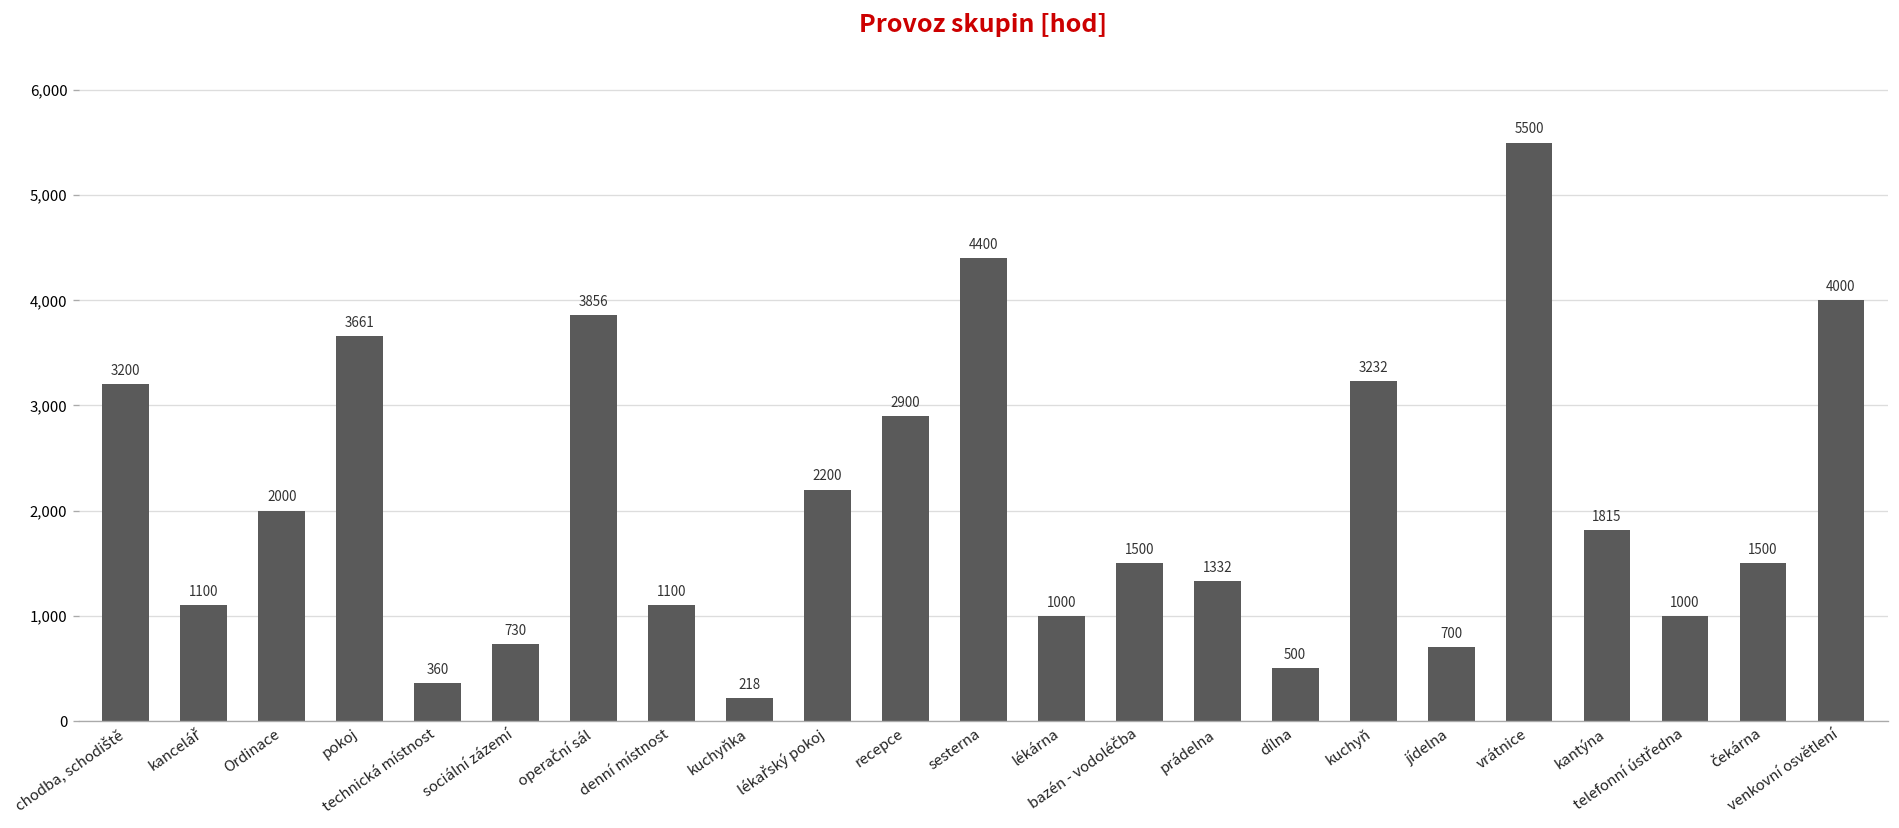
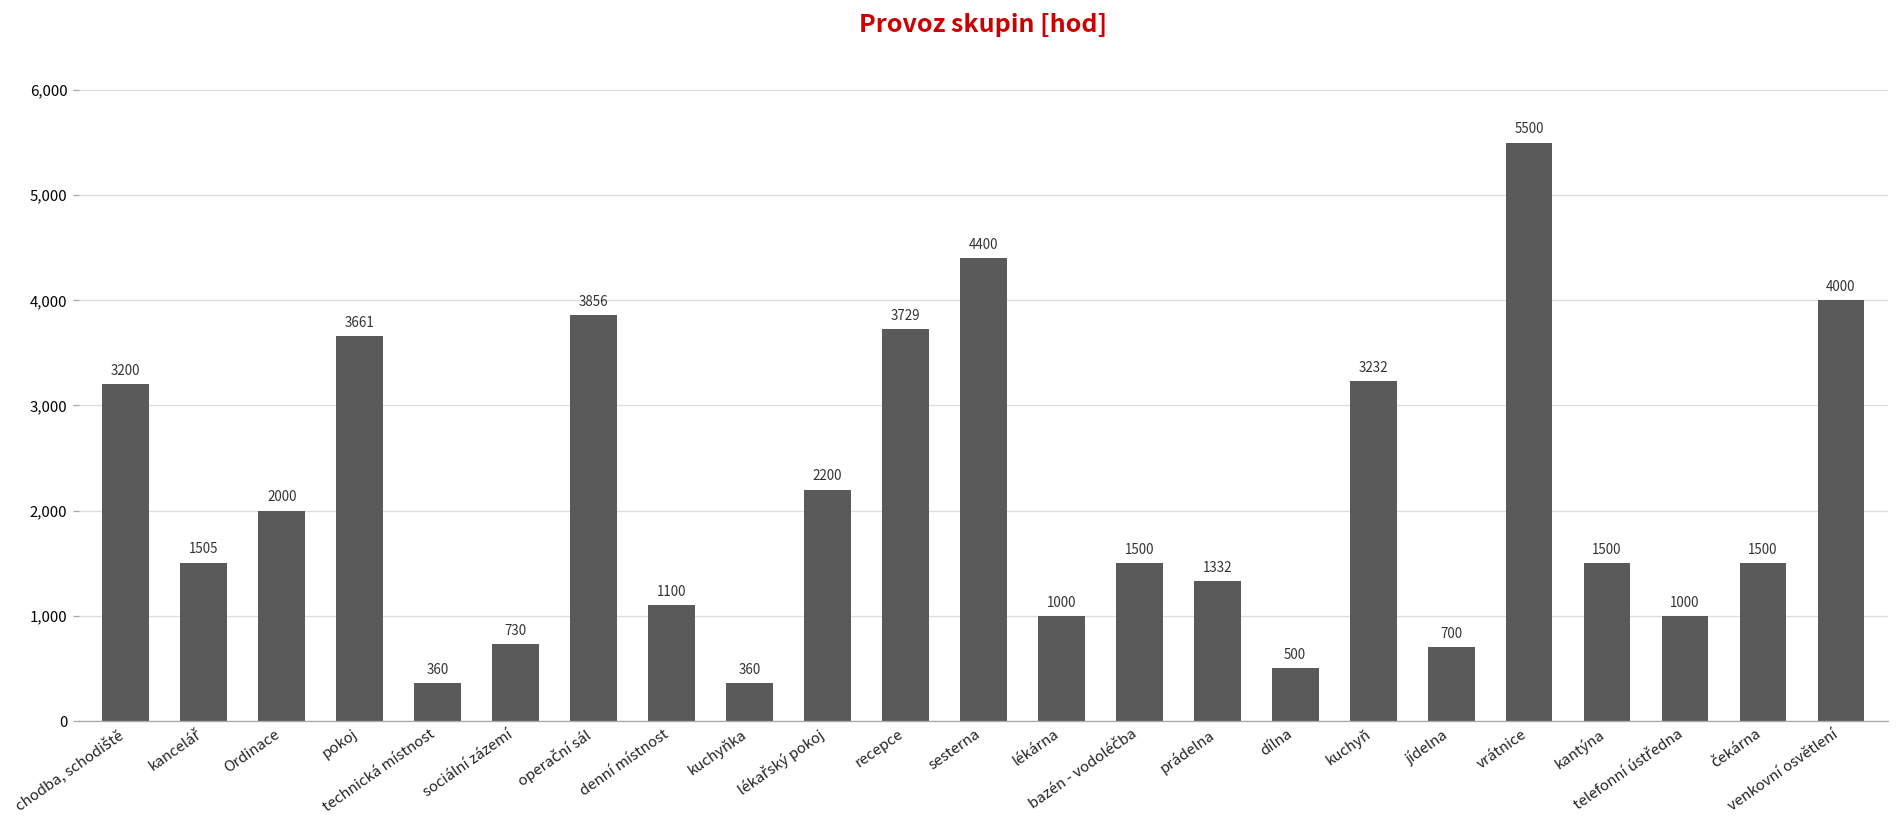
  {
    "chodba, schodiště": 3200,
-   "kancelář": 1100,
+   "kancelář": 1505,
    "Ordinace": 2000,
    "pokoj": 3661,
    "technická místnost": 360,
    "sociální zázemí": 730,
    "operační sál": 3856,
    "denní místnost": 1100,
-   "kuchyňka": 218,
+   "kuchyňka": 360,
    "lékařský pokoj": 2200,
-   "recepce": 2900,
+   "recepce": 3729,
    "sesterna": 4400,
    "lékárna": 1000,
    "bazén - vodoléčba": 1500,
    "prádelna": 1332,
    "dílna": 500,
    "kuchyň": 3232,
    "jídelna": 700,
    "vrátnice": 5500,
-   "kantýna": 1815,
+   "kantýna": 1500,
    "telefonní ústředna": 1000,
    "čekárna": 1500,
    "venkovní osvětlení": 4000
  }
